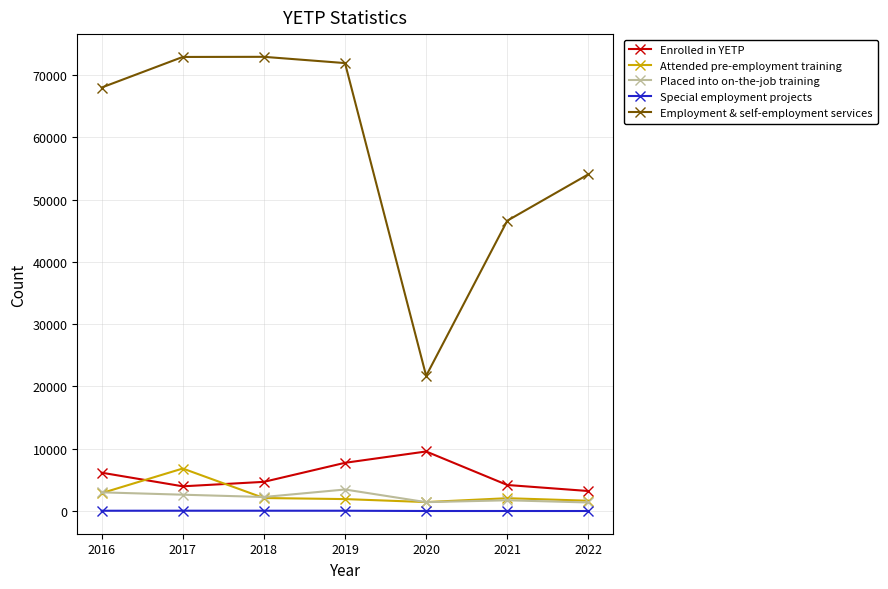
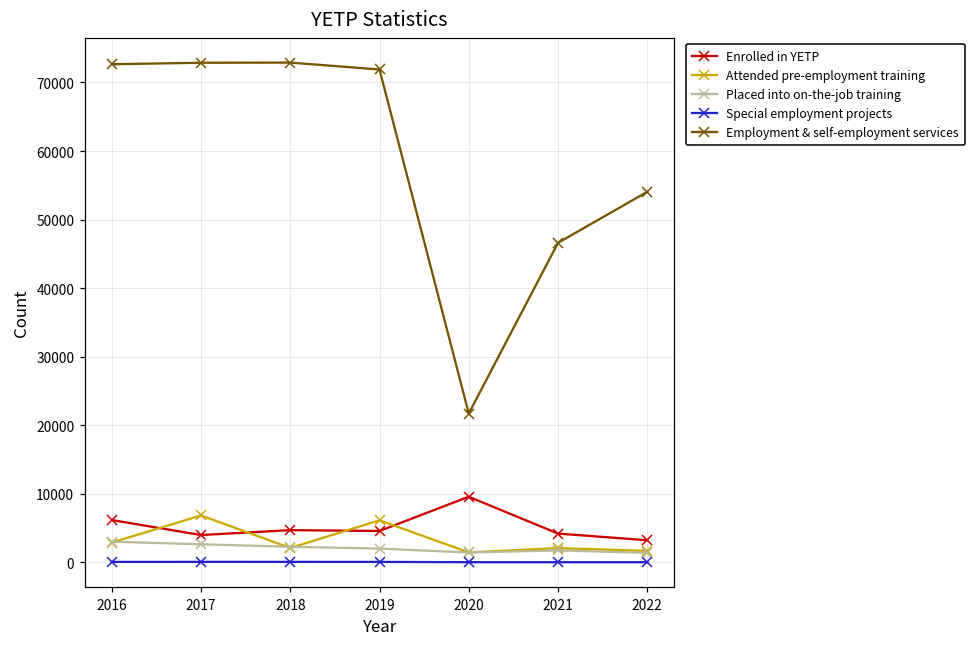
  {
    "Enrolled in YETP": {
      "2016": 6000,
      "2017": 4000,
      "2018": 5000,
-     "2019": 8000,
+     "2019": 5000,
      "2020": 10000,
      "2021": 4000,
      "2022": 3000
    },
    "Attended pre-employment training": {
      "2017": 7000,
-     "2019": 2000
+     "2019": 6000
    },
    "Placed into on-the-job training": {
      "2017": 3000,
-     "2019": 3000
+     "2019": 2000
    },
    "Special employment projects": {
      "2016": 0,
      "2017": 0,
      "2018": 0,
      "2019": 0,
      "2020": 0,
      "2021": 0,
      "2022": 0
    },
    "Employment & self-employment services": {
-     "2016": 68000,
+     "2016": 73000,
      "2017": 73000,
      "2018": 73000,
      "2019": 72000,
      "2020": 22000,
      "2021": 47000,
      "2022": 54000
    }
  }
